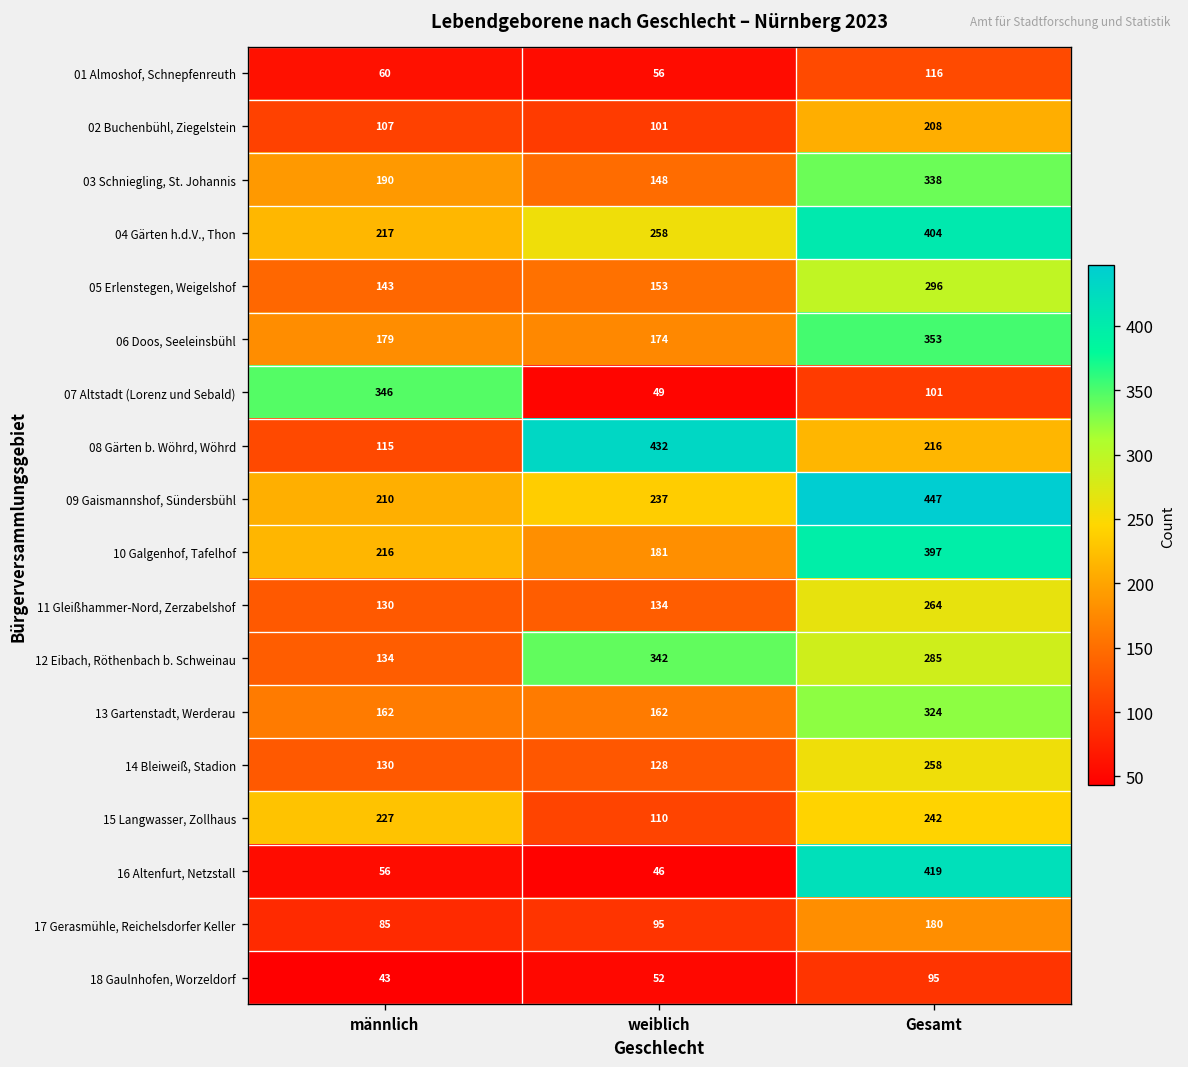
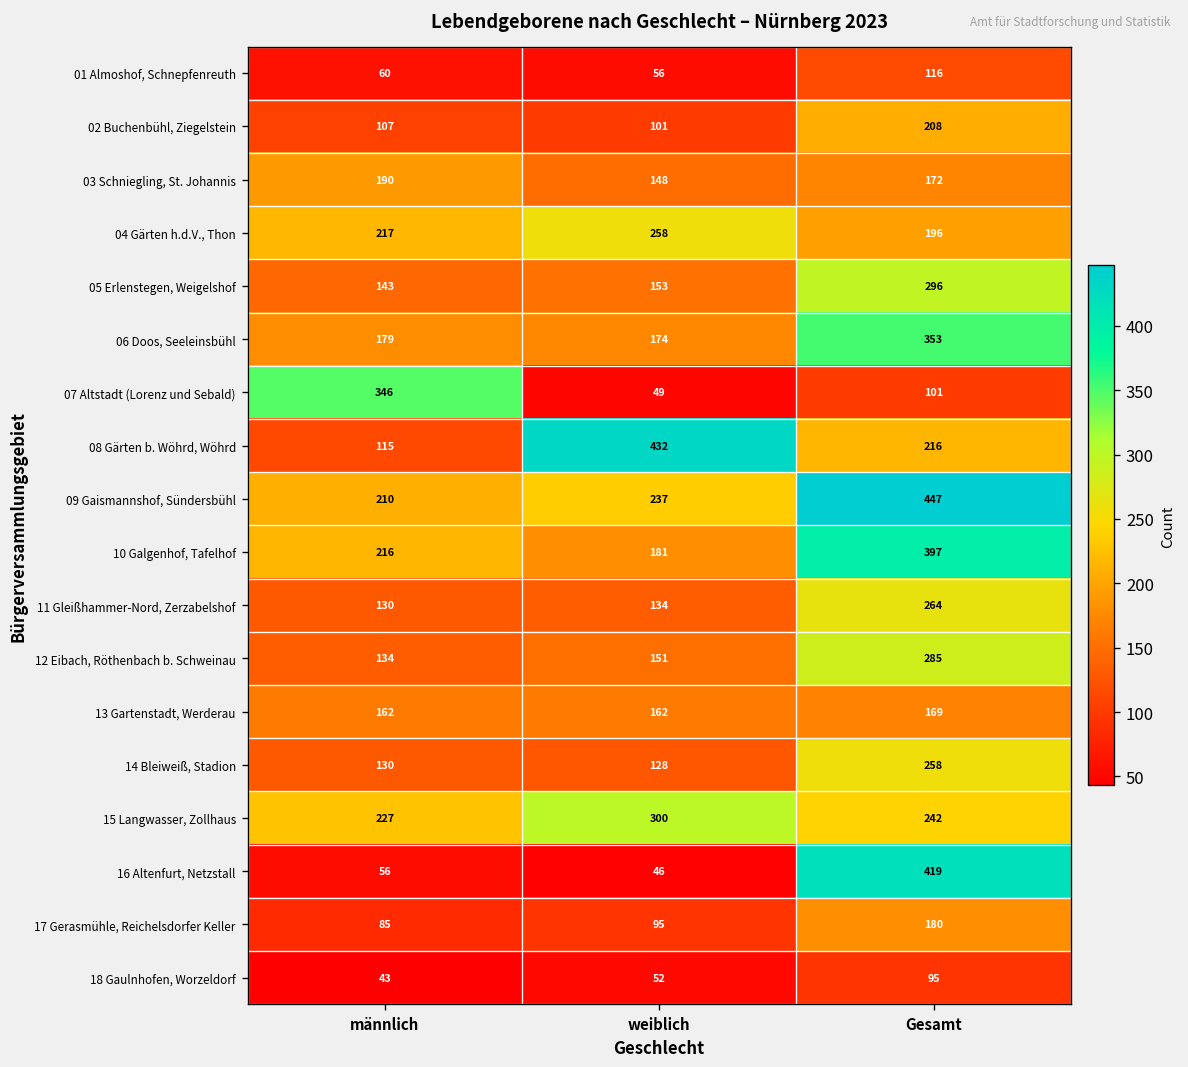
  {
    "01 Almoshof, Schnepfenreuth": {
      "männlich": 60,
      "weiblich": 56,
      "Gesamt": 116
    },
    "02 Buchenbühl, Ziegelstein": {
      "männlich": 107,
      "weiblich": 101,
      "Gesamt": 208
    },
    "03 Schniegling, St. Johannis": {
      "männlich": 190,
      "weiblich": 148,
-     "Gesamt": 338
+     "Gesamt": 172
    },
    "04 Gärten h.d.V., Thon": {
      "männlich": 217,
      "weiblich": 258,
-     "Gesamt": 404
+     "Gesamt": 196
    },
    "05 Erlenstegen, Weigelshof": {
      "männlich": 143,
      "weiblich": 153,
      "Gesamt": 296
    },
    "06 Doos, Seeleinsbühl": {
      "männlich": 179,
      "weiblich": 174,
      "Gesamt": 353
    },
    "07 Altstadt (Lorenz und Sebald)": {
      "männlich": 346,
      "weiblich": 49,
      "Gesamt": 101
    },
    "08 Gärten b. Wöhrd, Wöhrd": {
      "männlich": 115,
      "weiblich": 432,
      "Gesamt": 216
    },
    "09 Gaismannshof, Sündersbühl": {
      "männlich": 210,
      "weiblich": 237,
      "Gesamt": 447
    },
    "10 Galgenhof, Tafelhof": {
      "männlich": 216,
      "weiblich": 181,
      "Gesamt": 397
    },
    "11 Gleißhammer-Nord, Zerzabelshof": {
      "männlich": 130,
      "weiblich": 134,
      "Gesamt": 264
    },
    "12 Eibach, Röthenbach b. Schweinau": {
      "männlich": 134,
-     "weiblich": 342,
+     "weiblich": 151,
      "Gesamt": 285
    },
    "13 Gartenstadt, Werderau": {
      "männlich": 162,
      "weiblich": 162,
-     "Gesamt": 324
+     "Gesamt": 169
    },
    "14 Bleiweiß, Stadion": {
      "männlich": 130,
      "weiblich": 128,
      "Gesamt": 258
    },
    "15 Langwasser, Zollhaus": {
      "männlich": 227,
-     "weiblich": 110,
+     "weiblich": 300,
      "Gesamt": 242
    },
    "16 Altenfurt, Netzstall": {
      "männlich": 56,
      "weiblich": 46,
      "Gesamt": 419
    },
    "17 Gerasmühle, Reichelsdorfer Keller": {
      "männlich": 85,
      "weiblich": 95,
      "Gesamt": 180
    },
    "18 Gaulnhofen, Worzeldorf": {
      "männlich": 43,
      "weiblich": 52,
      "Gesamt": 95
    }
  }
